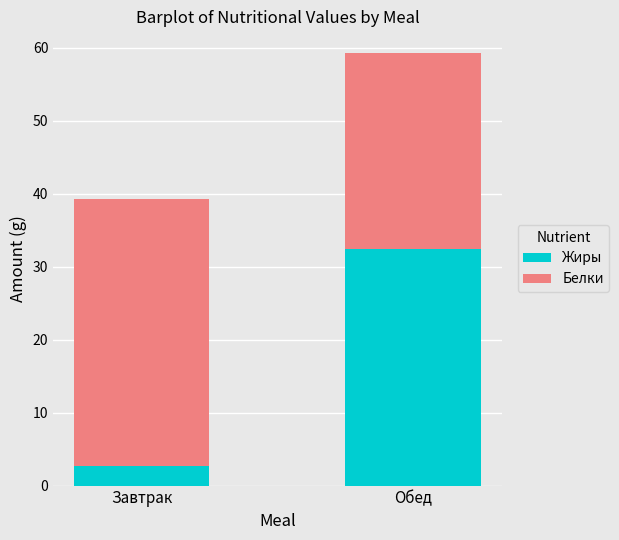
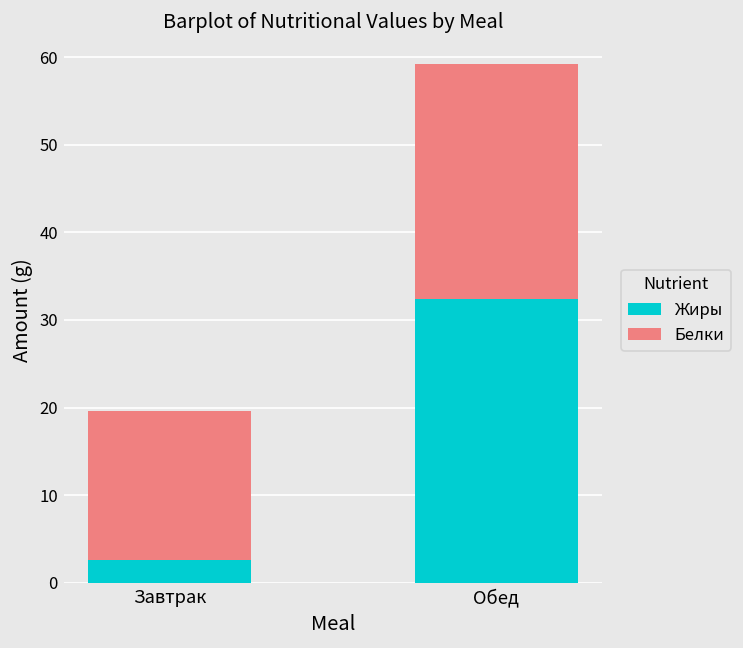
  {
    "Жиры": {
      "Завтрак": 3,
      "Обед": 32
    },
    "Белки": {
-     "Завтрак": 37,
+     "Завтрак": 17,
      "Обед": 27
    }
  }
